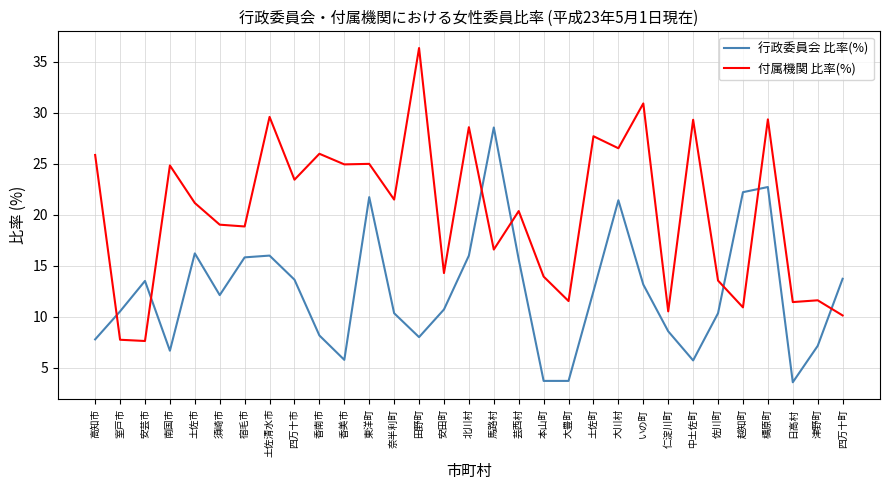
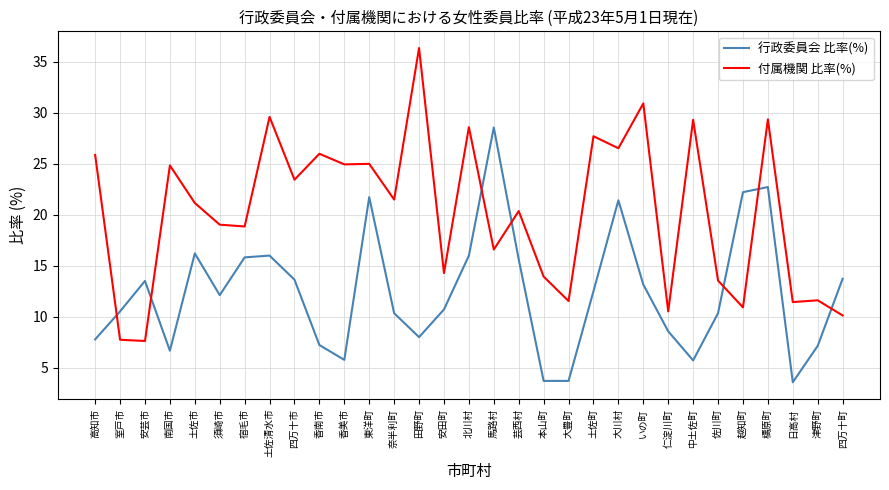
  {
    "行政委員会 比率(%)": {
      "高知市": 7.8,
      "室戸市": 10.5,
      "安芸市": 13.5,
      "南国市": 6.7,
      "土佐市": 16.2,
      "須崎市": 12.1,
      "宿毛市": 15.8,
      "土佐清水市": 16.0,
      "四万十市": 13.6,
-     "香南市": 8.2,
+     "香南市": 7.2,
      "香美市": 5.8,
      "東洋町": 21.7,
      "奈半利町": 10.3,
      "田野町": 8.0,
      "安田町": 10.7,
      "北川村": 16.0,
      "馬路村": 28.6,
      "芸西村": 15.6,
      "本山町": 3.7,
      "大豊町": 3.7,
      "土佐町": 12.5,
      "大川村": 21.4,
      "いの町": 13.2,
      "仁淀川町": 8.6,
      "中土佐町": 5.7,
      "佐川町": 10.3,
      "越知町": 22.2,
      "檮原町": 22.7,
      "日高村": 3.6,
      "津野町": 7.1,
      "四万十町": 13.7
    },
    "付属機関 比率(%)": {
      "高知市": 25.9,
      "室戸市": 7.7,
      "安芸市": 7.6,
      "南国市": 24.8,
      "土佐市": 21.2,
      "須崎市": 19.0,
      "宿毛市": 18.9,
      "土佐清水市": 29.6,
      "四万十市": 23.4,
      "香南市": 26.0,
      "香美市": 24.9,
      "東洋町": 25.0,
      "奈半利町": 21.5,
      "田野町": 36.4,
      "安田町": 14.3,
      "北川村": 28.6,
      "馬路村": 16.6,
      "芸西村": 20.4,
      "本山町": 13.9,
      "大豊町": 11.5,
      "土佐町": 27.7,
      "大川村": 26.5,
      "いの町": 30.9,
      "仁淀川町": 10.5,
      "中土佐町": 29.3,
      "佐川町": 13.5,
      "越知町": 10.9,
      "檮原町": 29.4,
      "日高村": 11.4,
      "津野町": 11.6,
      "四万十町": 10.1
    }
  }
